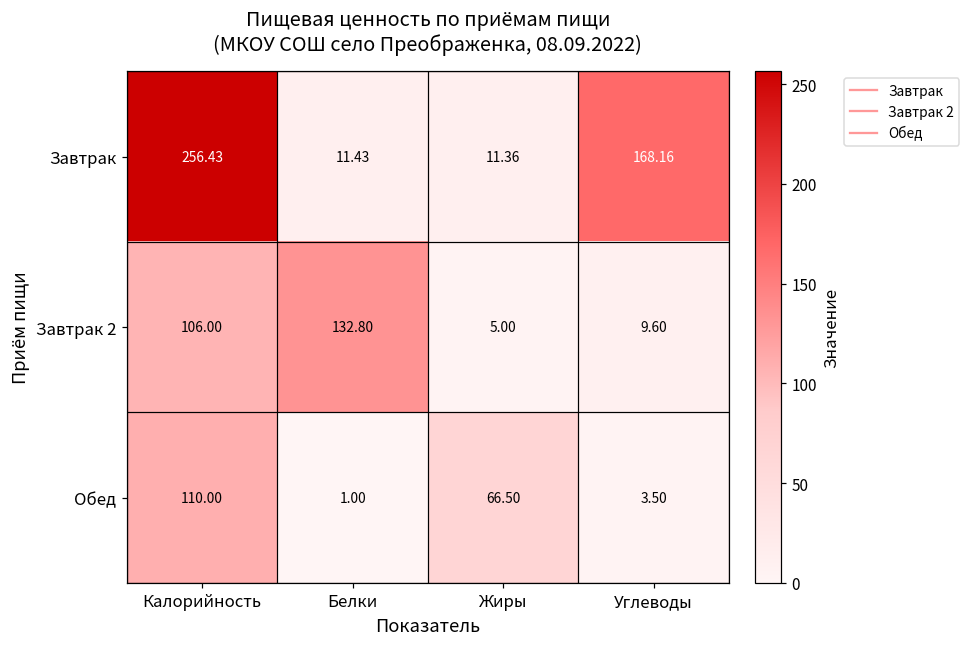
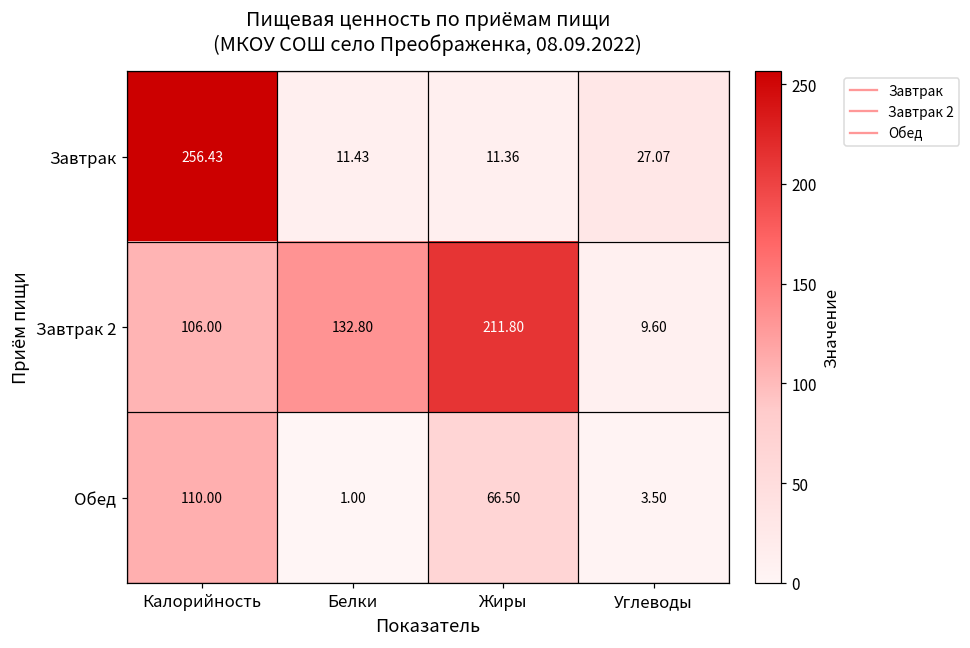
  {
    "Завтрак": {
      "Калорийность": 256.43,
      "Белки": 11.43,
      "Жиры": 11.36,
-     "Углеводы": 168.16
+     "Углеводы": 27.07
    },
    "Завтрак 2": {
      "Калорийность": 106.00,
      "Белки": 132.80,
-     "Жиры": 5.00,
+     "Жиры": 211.80,
      "Углеводы": 9.60
    },
    "Обед": {
      "Калорийность": 110.00,
      "Белки": 1.00,
      "Жиры": 66.50,
      "Углеводы": 3.50
    }
  }
